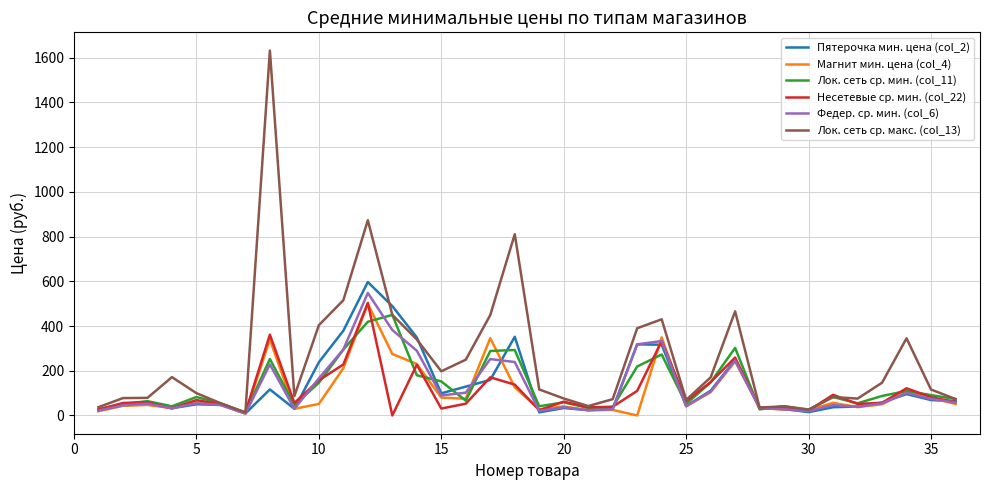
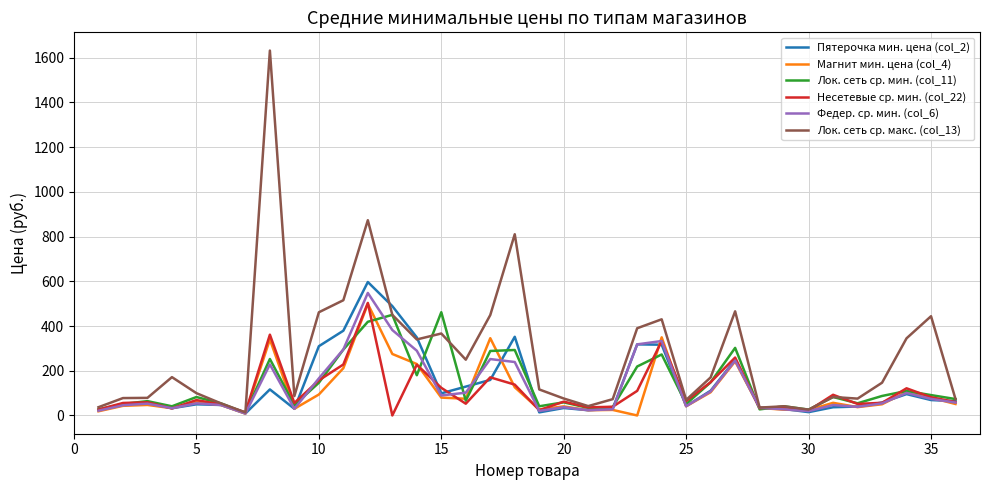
  {
    "Пятерочка мин. цена (col_2)": {
-     "10": 240
+     "10": 310
    },
    "Магнит мин. цена (col_4)": {
-     "10": 50
+     "10": 90
    },
    "Лок. сеть ср. мин. (col_11)": {
      "5": 80,
-     "15": 150
+     "15": 460
    },
    "Несетевые ср. мин. (col_22)": {
-     "15": 30
+     "15": 120
    },
    "Лок. сеть ср. макс. (col_13)": {
      "5": 100,
-     "10": 400,
-     "15": 200,
+     "10": 460,
+     "15": 370,
      "20": 80,
-     "35": 120
+     "35": 440
    }
  }
